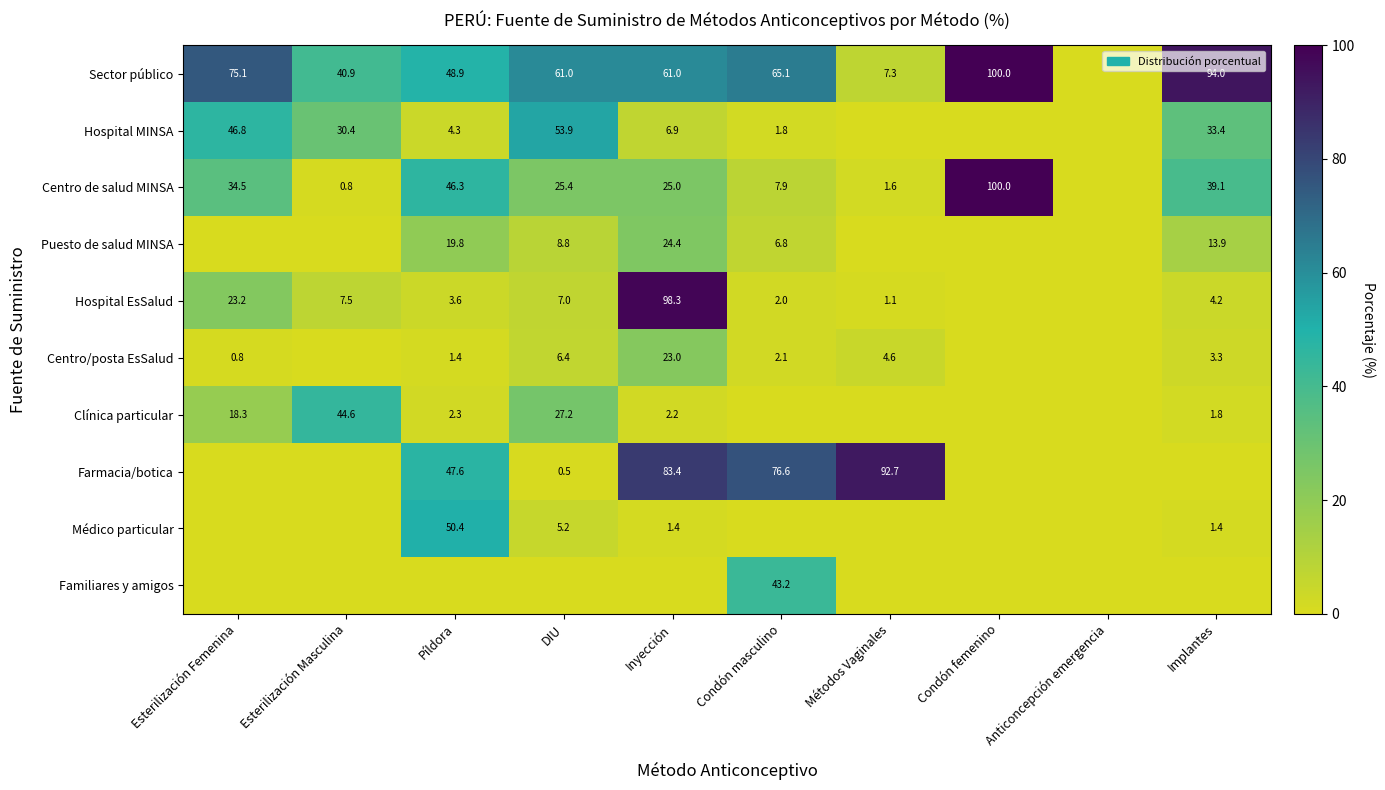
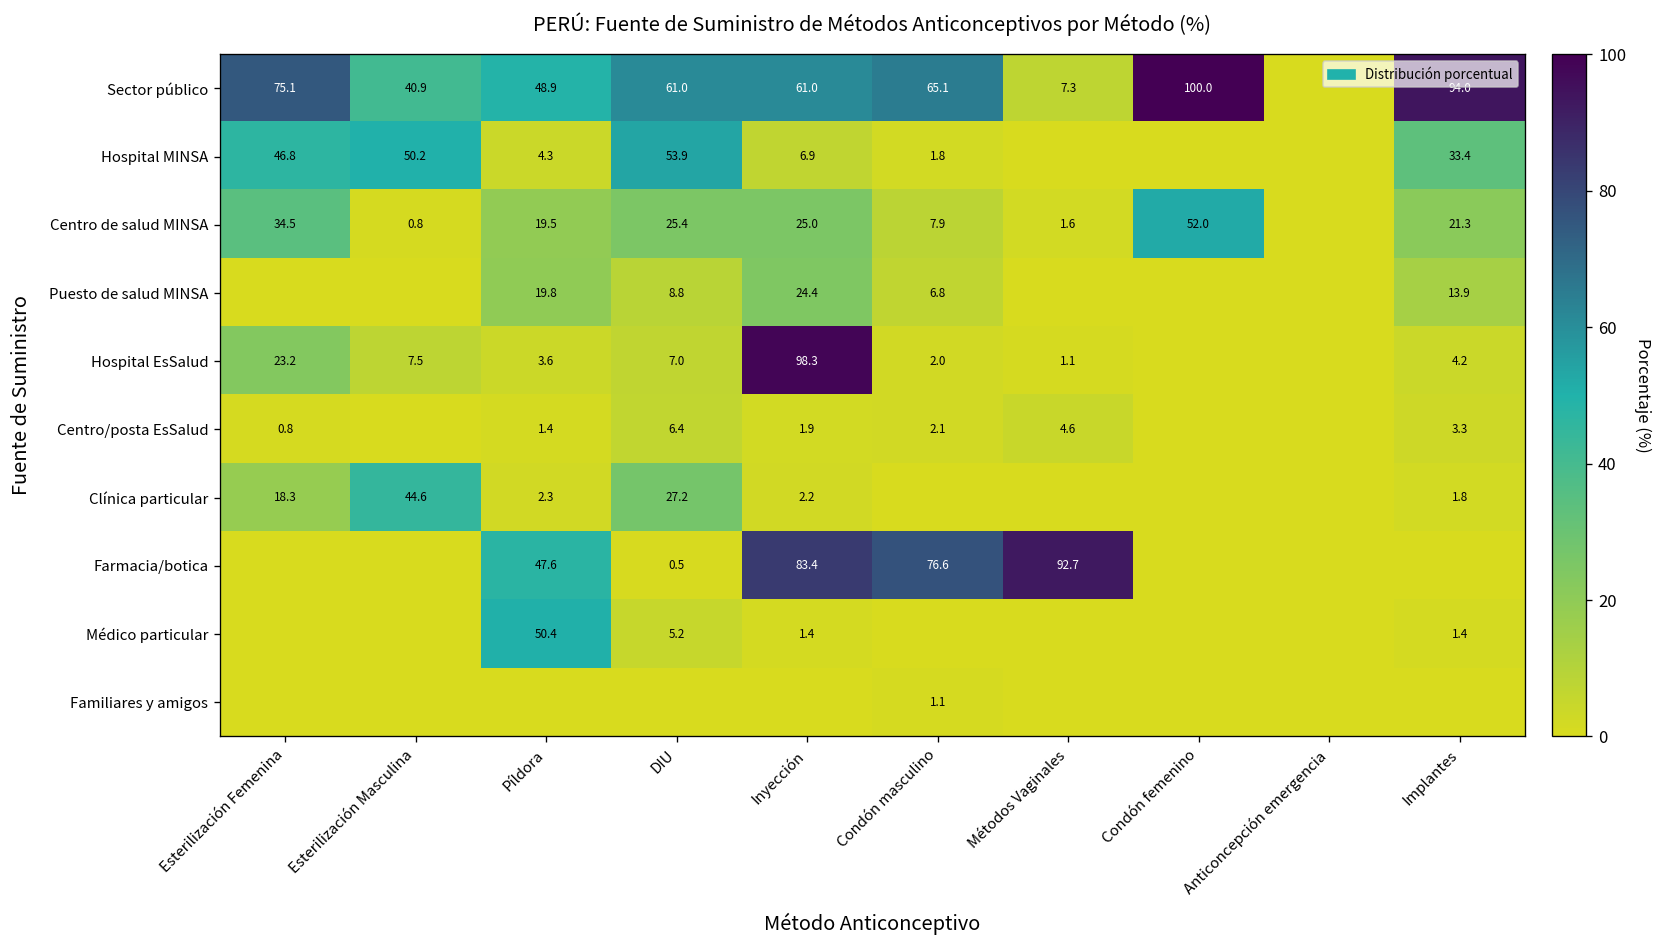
  {
    "Sector público": {
      "Esterilización Femenina": 75.1,
      "Esterilización Masculina": 40.9,
      "Píldora": 48.9,
      "DIU": 61.0,
      "Inyección": 61.0,
      "Condón masculino": 65.1,
      "Métodos Vaginales": 7.3,
      "Condón femenino": 100.0
    },
    "Hospital MINSA": {
      "Esterilización Femenina": 46.8,
-     "Esterilización Masculina": 30.4,
+     "Esterilización Masculina": 50.2,
      "Píldora": 4.3,
      "DIU": 53.9,
      "Inyección": 6.9,
      "Condón masculino": 1.8,
      "Implantes": 33.4
    },
    "Centro de salud MINSA": {
      "Esterilización Femenina": 34.5,
      "Esterilización Masculina": 0.8,
-     "Píldora": 46.3,
+     "Píldora": 19.5,
      "DIU": 25.4,
      "Inyección": 25.0,
      "Condón masculino": 7.9,
      "Métodos Vaginales": 1.6,
-     "Condón femenino": 100.0,
-     "Implantes": 39.1
+     "Condón femenino": 52.0,
+     "Implantes": 21.3
    },
    "Puesto de salud MINSA": {
      "Píldora": 19.8,
      "DIU": 8.8,
      "Inyección": 24.4,
      "Condón masculino": 6.8,
      "Implantes": 13.9
    },
    "Hospital EsSalud": {
      "Esterilización Femenina": 23.2,
      "Esterilización Masculina": 7.5,
      "Píldora": 3.6,
      "DIU": 7.0,
      "Inyección": 98.3,
      "Condón masculino": 2.0,
      "Métodos Vaginales": 1.1,
      "Implantes": 4.2
    },
    "Centro/posta EsSalud": {
      "Esterilización Femenina": 0.8,
      "Píldora": 1.4,
      "DIU": 6.4,
-     "Inyección": 23.0,
+     "Inyección": 1.9,
      "Condón masculino": 2.1,
      "Métodos Vaginales": 4.6,
      "Implantes": 3.3
    },
    "Clínica particular": {
      "Esterilización Femenina": 18.3,
      "Esterilización Masculina": 44.6,
      "Píldora": 2.3,
      "DIU": 27.2,
      "Inyección": 2.2,
      "Implantes": 1.8
    },
    "Farmacia/botica": {
      "Píldora": 47.6,
      "DIU": 0.5,
      "Inyección": 83.4,
      "Condón masculino": 76.6,
      "Métodos Vaginales": 92.7
    },
    "Médico particular": {
      "Píldora": 50.4,
      "DIU": 5.2,
      "Inyección": 1.4,
      "Implantes": 1.4
    },
    "Familiares y amigos": {
-     "Condón masculino": 43.2
+     "Condón masculino": 1.1
    }
  }
